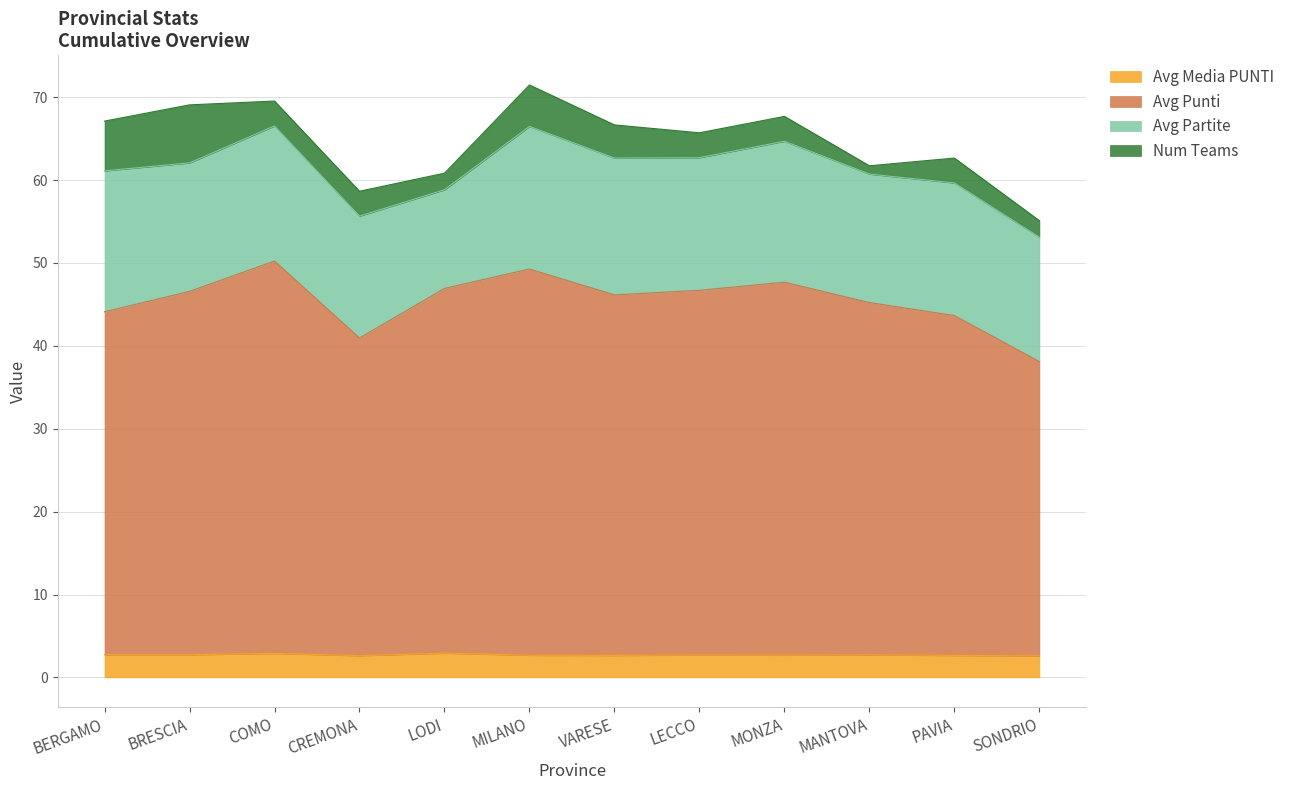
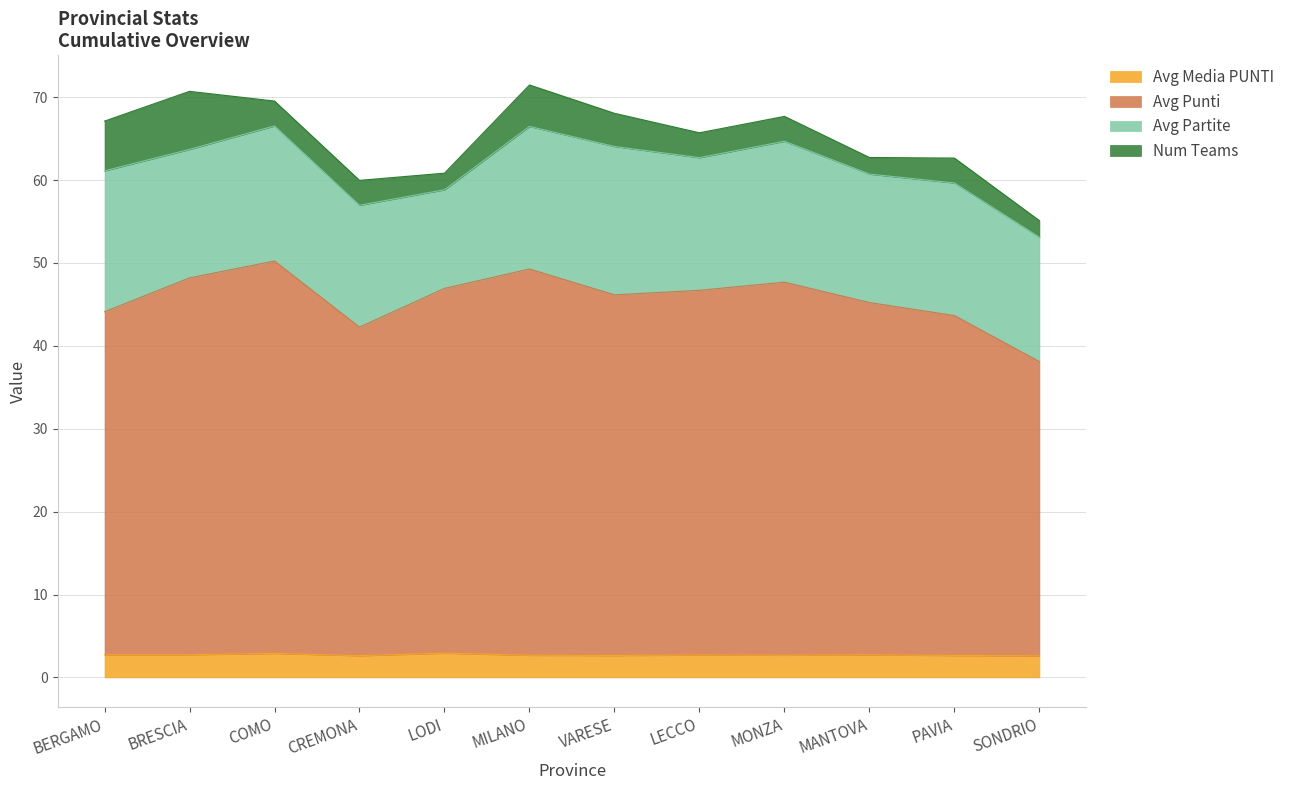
  {
    "Avg Media PUNTI": {
      "BERGAMO": 3,
      "BRESCIA": 3,
      "COMO": 3,
      "CREMONA": 3,
      "LODI": 3,
      "MILANO": 3,
      "VARESE": 3,
      "LECCO": 3,
      "MONZA": 3,
      "MANTOVA": 3,
      "PAVIA": 3,
      "SONDRIO": 3
    },
    "Avg Punti": {
      "BERGAMO": 41,
-     "BRESCIA": 44,
+     "BRESCIA": 45,
      "COMO": 47,
-     "CREMONA": 38,
+     "CREMONA": 40,
      "LODI": 44,
      "MILANO": 47,
      "VARESE": 44,
      "LECCO": 44,
      "MONZA": 45,
      "MANTOVA": 43,
      "PAVIA": 41,
      "SONDRIO": 36
    },
    "Avg Partite": {
      "BERGAMO": 17,
      "BRESCIA": 16,
      "COMO": 16,
      "CREMONA": 15,
      "LODI": 12,
      "MILANO": 17,
-     "VARESE": 17,
+     "VARESE": 18,
      "LECCO": 16,
      "MONZA": 17,
      "MANTOVA": 16,
      "PAVIA": 16,
      "SONDRIO": 15
    },
    "Num Teams": {
      "BERGAMO": 6,
      "BRESCIA": 7,
      "COMO": 3,
      "CREMONA": 3,
      "LODI": 2,
      "MILANO": 5,
      "VARESE": 4,
      "LECCO": 3,
      "MONZA": 3,
-     "MANTOVA": 1,
+     "MANTOVA": 2,
      "PAVIA": 3,
      "SONDRIO": 2
    }
  }
